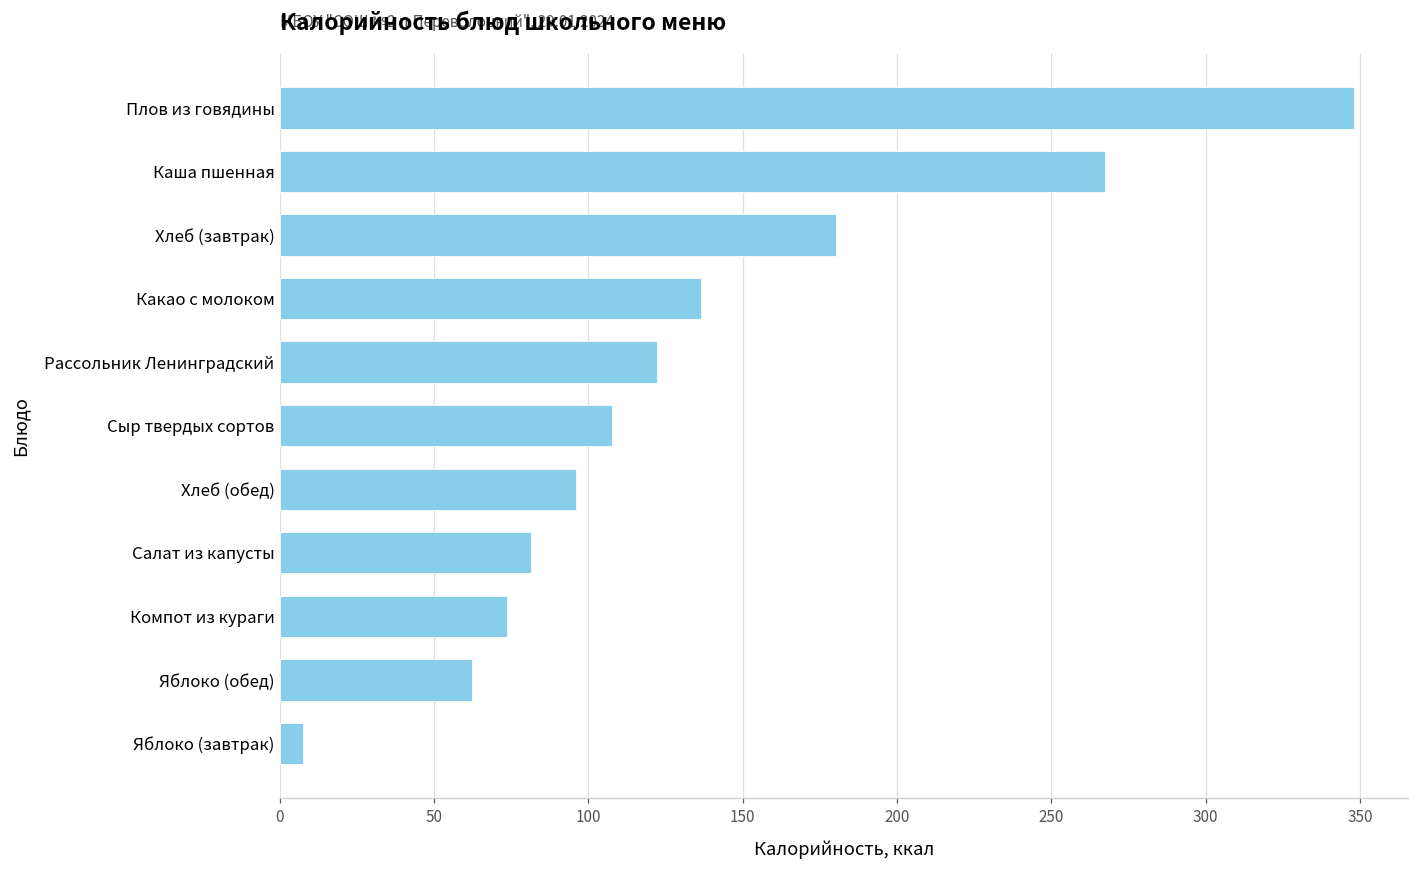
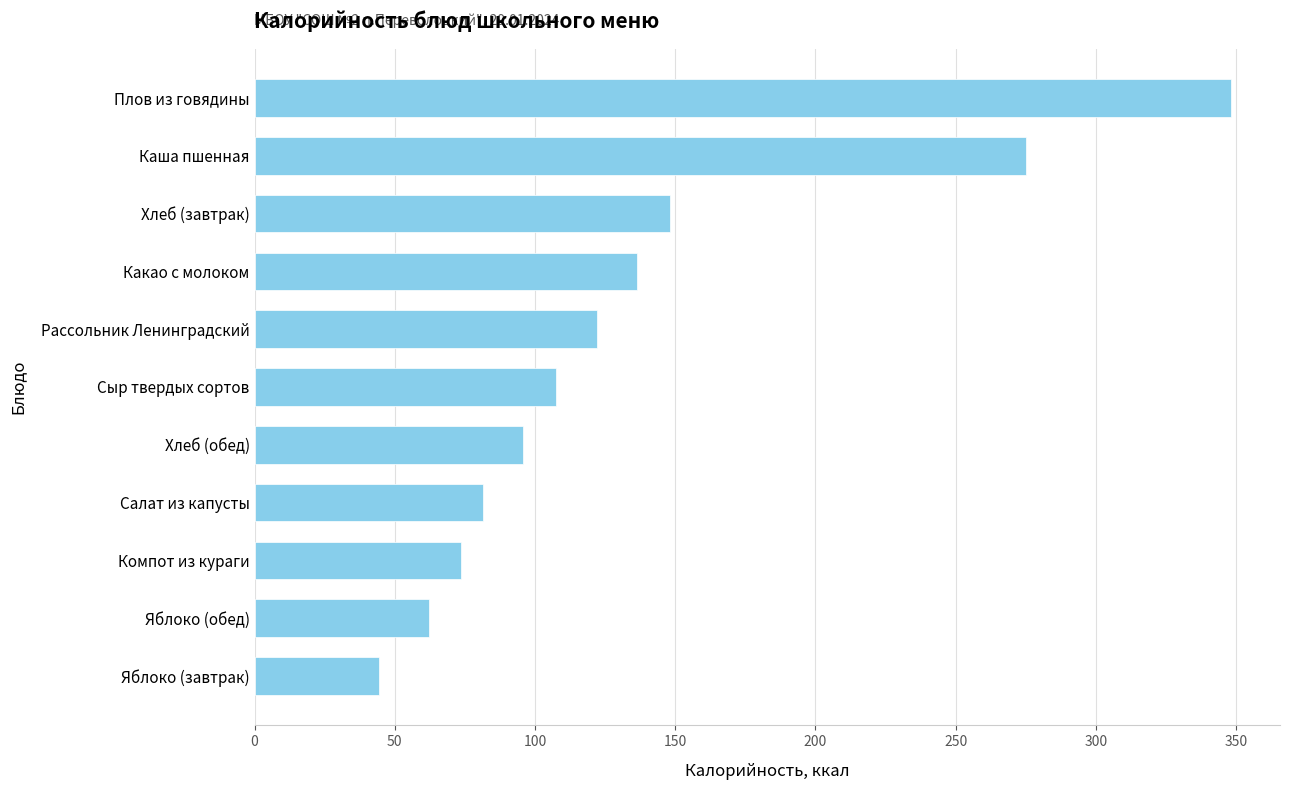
  {
    "Плов из говядины": 348,
-   "Каша пшенная": 267,
-   "Хлеб (завтрак)": 180,
+   "Каша пшенная": 275,
+   "Хлеб (завтрак)": 148,
    "Какао с молоком": 137,
    "Рассольник Ленинградский": 122,
    "Сыр твердых сортов": 108,
    "Хлеб (обед)": 96,
    "Салат из капусты": 82,
    "Компот из кураги": 74,
    "Яблоко (обед)": 62,
-   "Яблоко (завтрак)": 7
+   "Яблоко (завтрак)": 44
  }
